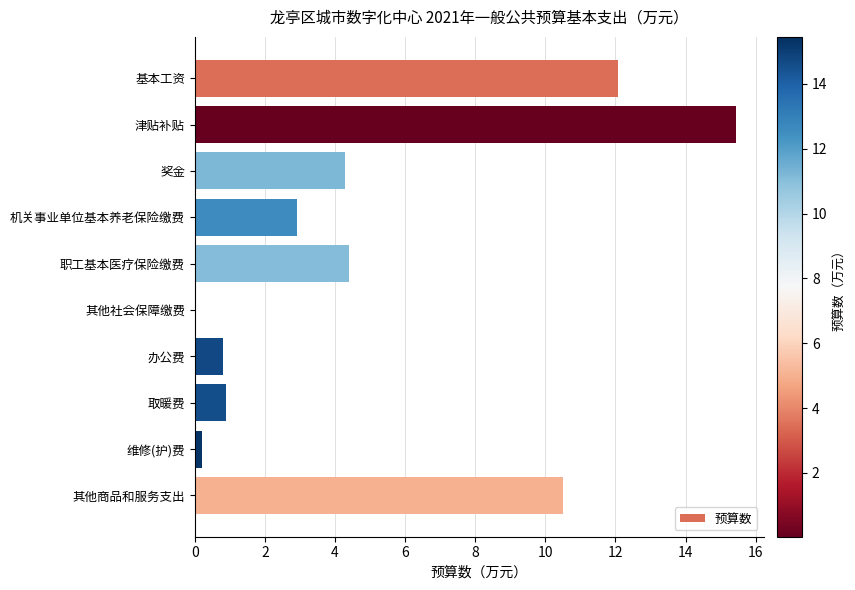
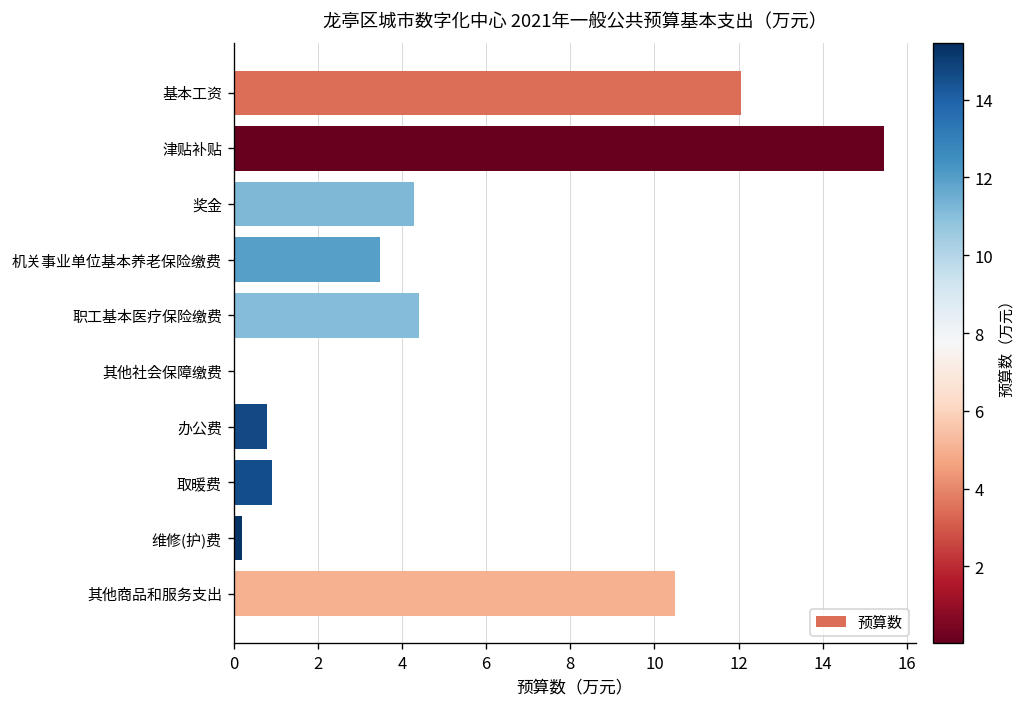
  {
    "基本工资": 12.1,
    "津贴补贴": 15.5,
    "奖金": 4.3,
-   "机关事业单位基本养老保险缴费": 2.9,
+   "机关事业单位基本养老保险缴费": 3.5,
    "职工基本医疗保险缴费": 4.4,
    "办公费": 0.8,
    "取暖费": 0.9,
    "维修(护)费": 0.2,
    "其他商品和服务支出": 10.5
  }
